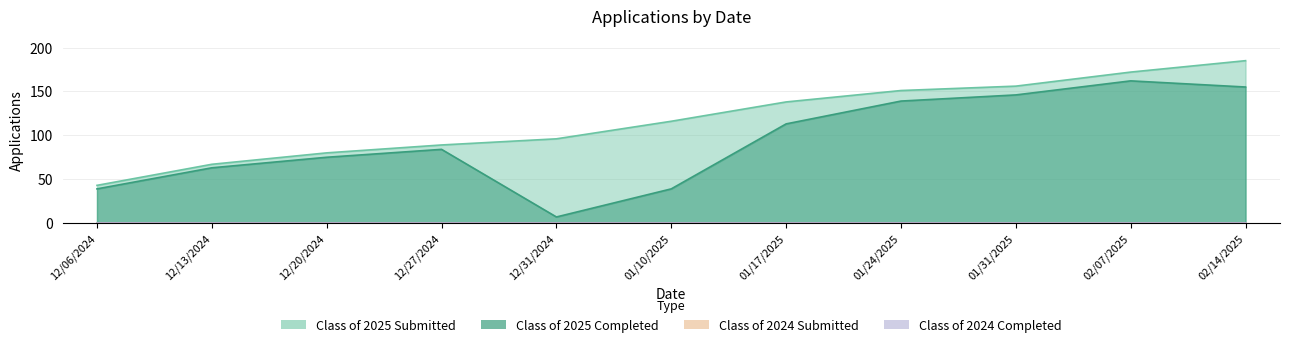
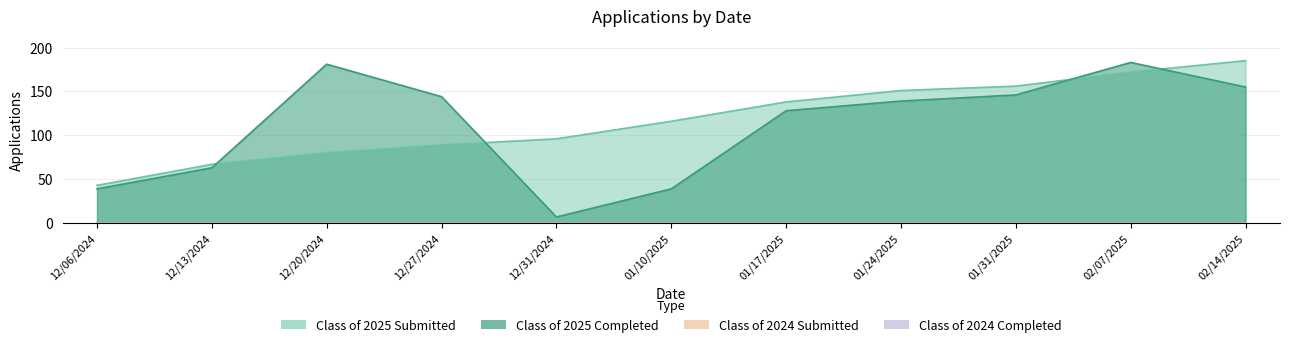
  {
    "Class of 2025 Completed": {
      "12/06/2024": 40,
      "12/13/2024": 60,
-     "12/20/2024": 80,
-     "12/27/2024": 80,
+     "12/20/2024": 180,
+     "12/27/2024": 140,
      "12/31/2024": 10,
      "01/10/2025": 40,
-     "01/17/2025": 110,
+     "01/17/2025": 130,
      "01/24/2025": 140,
      "01/31/2025": 150,
-     "02/07/2025": 160,
+     "02/07/2025": 180,
      "02/14/2025": 160
    }
  }
